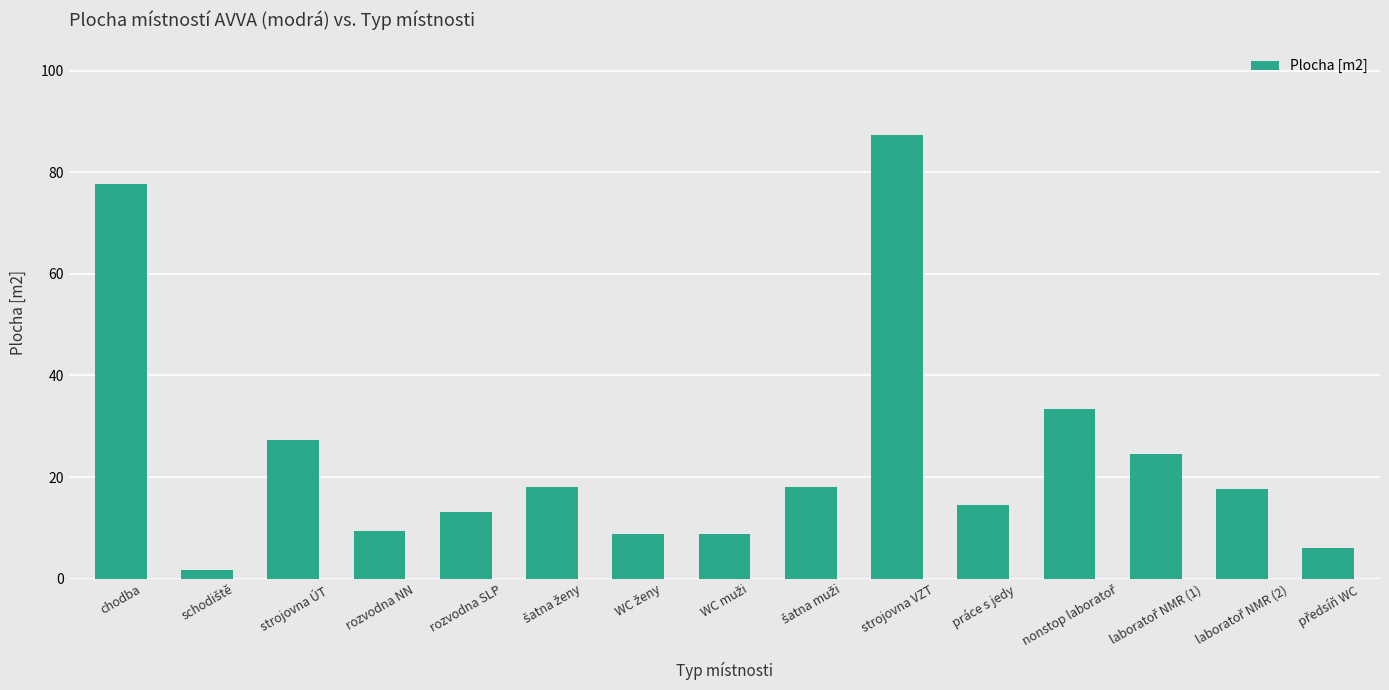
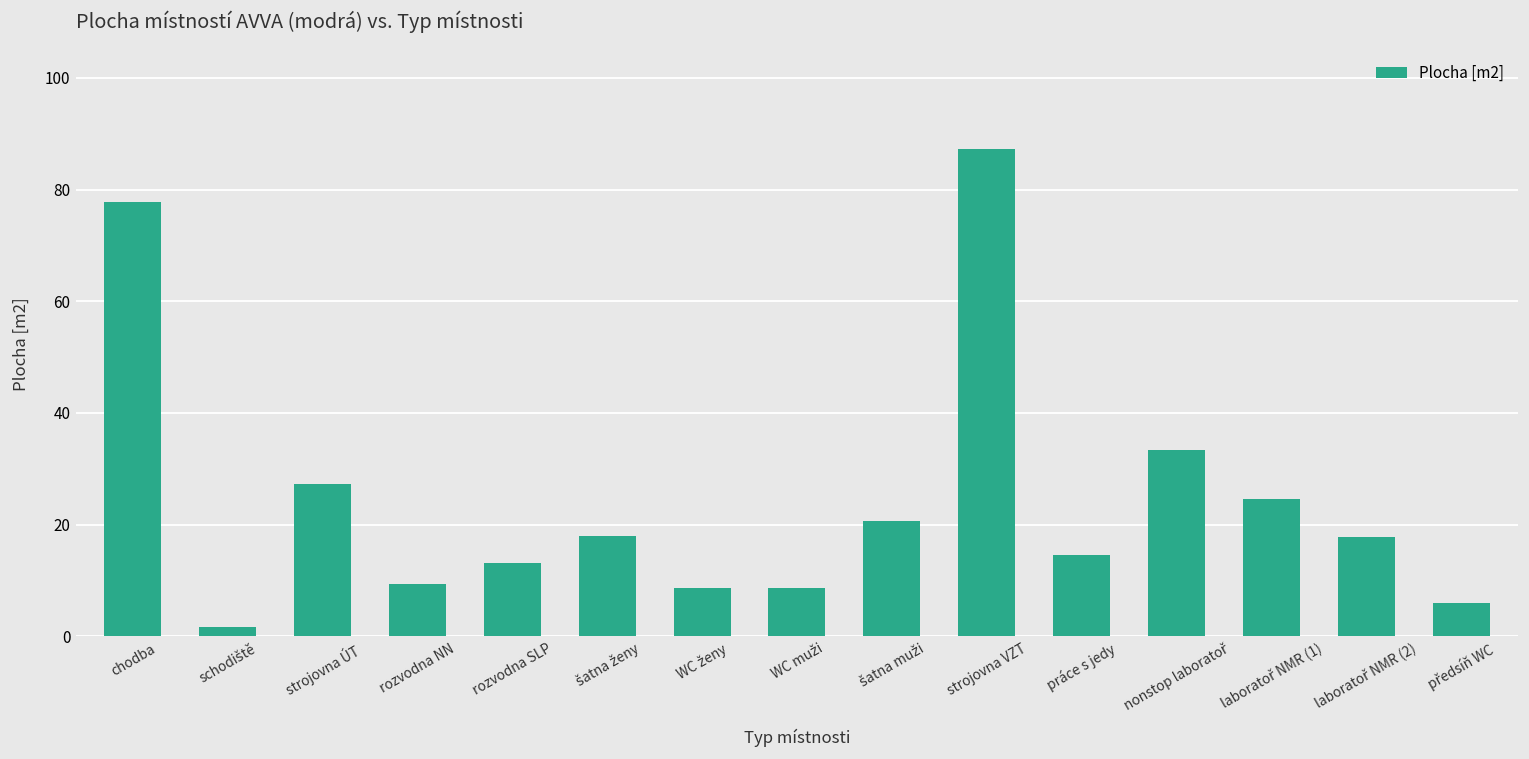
  {
    "chodba": 78,
    "schodiště": 2,
    "strojovna ÚT": 27,
    "rozvodna NN": 9,
    "rozvodna SLP": 13,
    "šatna ženy": 18,
    "WC ženy": 9,
    "WC muži": 9,
-   "šatna muži": 18,
+   "šatna muži": 21,
    "strojovna VZT": 87,
    "práce s jedy": 15,
    "nonstop laboratoř": 33,
    "laboratoř NMR (1)": 25,
    "laboratoř NMR (2)": 18,
    "předsíň WC": 6
  }
